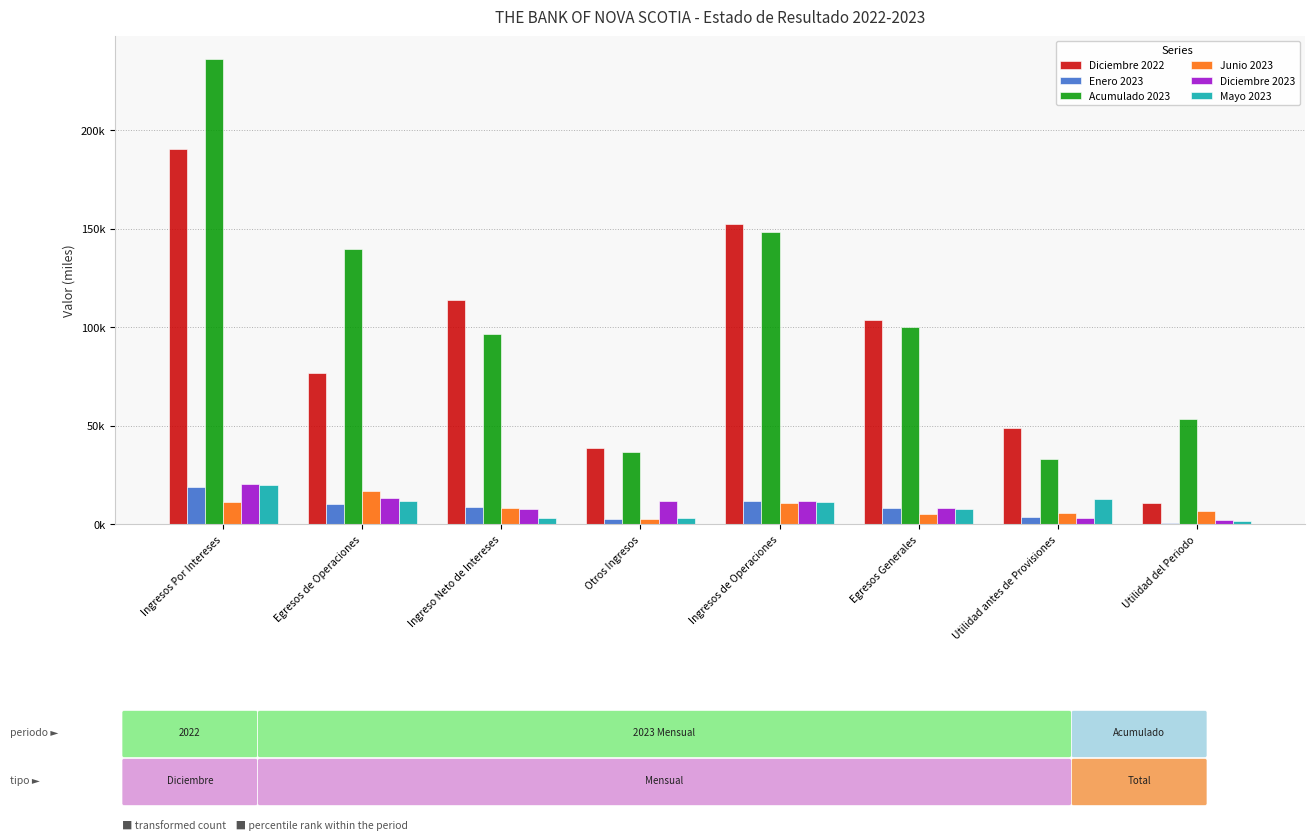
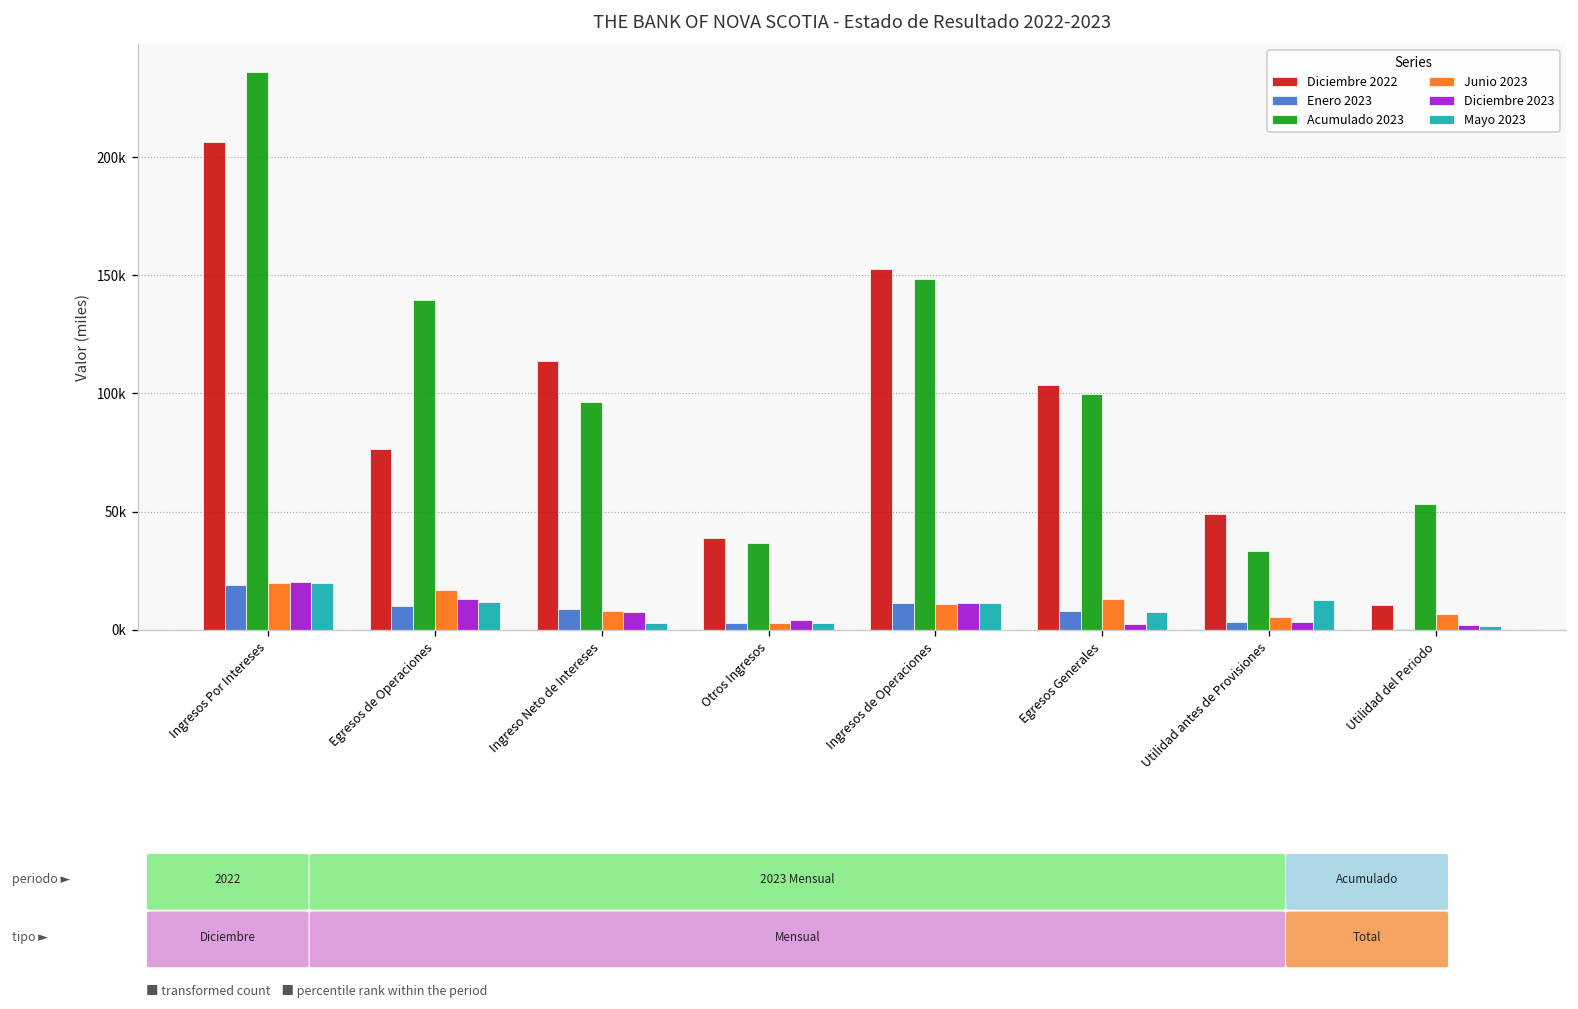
  {
    "Diciembre 2022": {
-     "Ingresos Por Intereses": 191000,
+     "Ingresos Por Intereses": 206000,
      "Egresos de Operaciones": 77000,
      "Ingreso Neto de Intereses": 114000,
      "Otros Ingresos": 39000,
      "Ingresos de Operaciones": 153000,
      "Egresos Generales": 104000,
      "Utilidad antes de Provisiones": 49000,
      "Utilidad del Periodo": 11000
    },
    "Enero 2023": {
      "Ingresos Por Intereses": 19000,
      "Egresos de Operaciones": 10000,
      "Ingreso Neto de Intereses": 9000,
      "Otros Ingresos": 3000,
      "Ingresos de Operaciones": 12000,
      "Egresos Generales": 8000,
      "Utilidad antes de Provisiones": 3000
    },
    "Acumulado 2023": {
      "Ingresos Por Intereses": 236000,
      "Egresos de Operaciones": 140000,
      "Ingreso Neto de Intereses": 96000,
      "Otros Ingresos": 37000,
      "Ingresos de Operaciones": 148000,
      "Egresos Generales": 100000,
      "Utilidad antes de Provisiones": 33000,
      "Utilidad del Periodo": 53000
    },
    "Junio 2023": {
-     "Ingresos Por Intereses": 11000,
+     "Ingresos Por Intereses": 20000,
      "Egresos de Operaciones": 17000,
      "Ingreso Neto de Intereses": 8000,
      "Otros Ingresos": 3000,
      "Ingresos de Operaciones": 11000,
-     "Egresos Generales": 5000,
+     "Egresos Generales": 13000,
      "Utilidad antes de Provisiones": 6000,
      "Utilidad del Periodo": 7000
    },
    "Diciembre 2023": {
      "Ingresos Por Intereses": 20000,
      "Egresos de Operaciones": 13000,
      "Ingreso Neto de Intereses": 7000,
-     "Otros Ingresos": 12000,
+     "Otros Ingresos": 4000,
      "Ingresos de Operaciones": 11000,
-     "Egresos Generales": 8000,
+     "Egresos Generales": 2000,
      "Utilidad antes de Provisiones": 3000,
      "Utilidad del Periodo": 2000
    },
    "Mayo 2023": {
      "Ingresos Por Intereses": 20000,
      "Egresos de Operaciones": 12000,
      "Ingreso Neto de Intereses": 3000,
      "Otros Ingresos": 3000,
      "Ingresos de Operaciones": 11000,
      "Egresos Generales": 7000,
      "Utilidad antes de Provisiones": 12000,
      "Utilidad del Periodo": 2000
    }
  }
